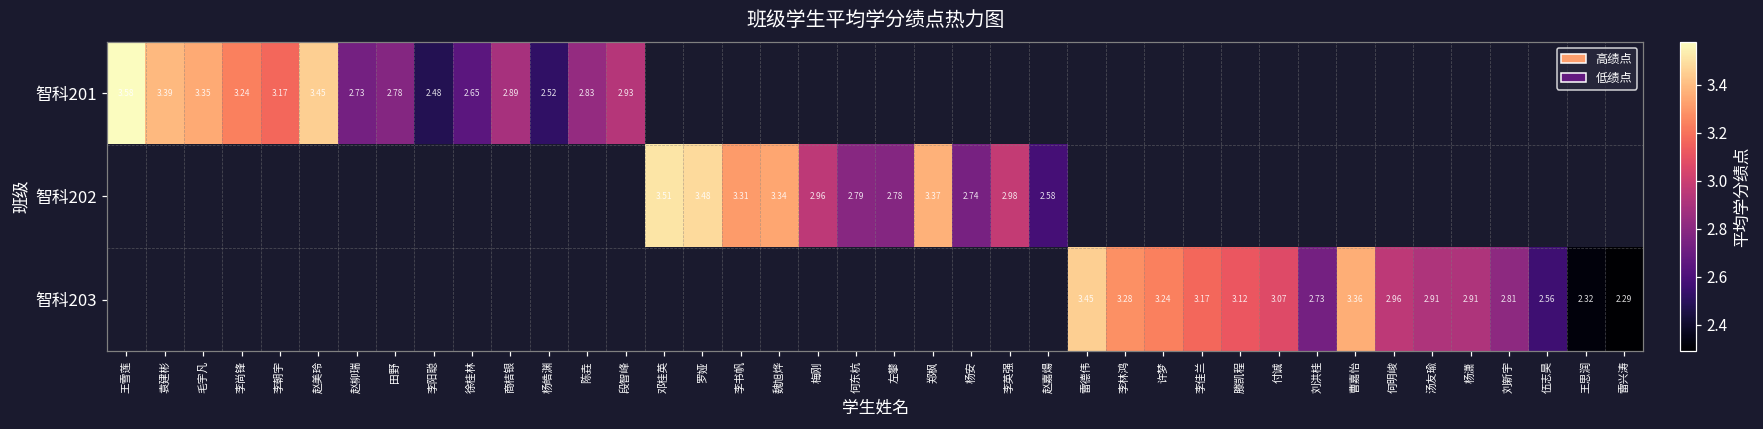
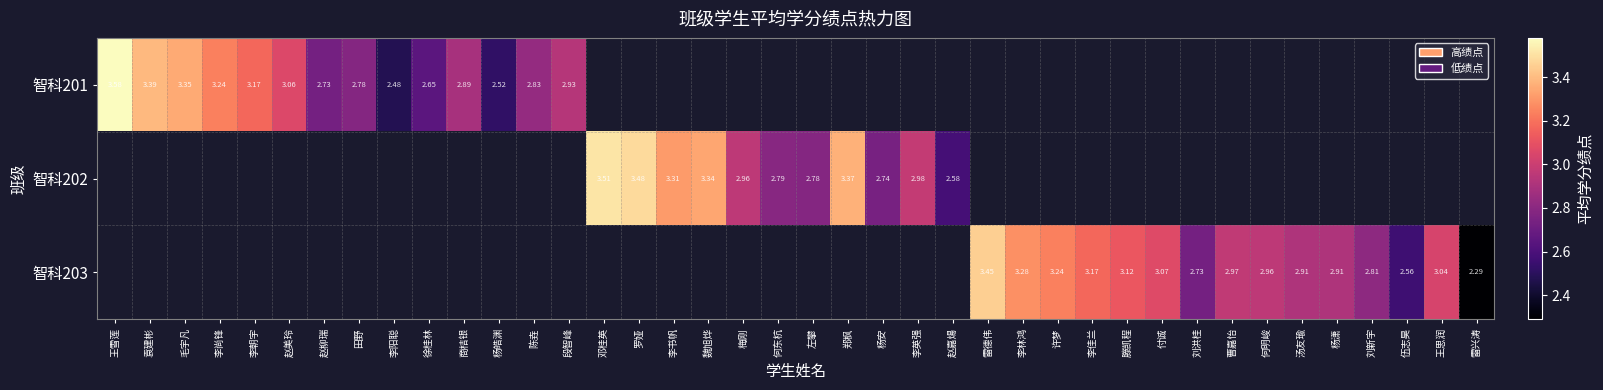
  {
    "智科201": {
      "王雪莲": 3.58,
      "袁建彬": 3.39,
      "毛宇凡": 3.35,
      "李尚锋": 3.24,
      "李朝宇": 3.17,
-     "赵美玲": 3.45,
+     "赵美玲": 3.06,
      "赵柳瑞": 2.73,
      "田野": 2.78,
      "李阳聪": 2.48,
      "徐桂林": 2.65,
      "商桔银": 2.89,
      "杨皓渊": 2.52,
      "陈垚": 2.83,
      "段智峰": 2.93
    },
    "智科202": {
      "邓桂英": 3.51,
      "罗娅": 3.48,
      "李书帆": 3.31,
      "魏旭烨": 3.34,
      "梅刚": 2.96,
      "何东杭": 2.79,
      "左攀": 2.78,
      "郑枫": 3.37,
      "杨安": 2.74,
      "李英强": 2.98,
      "赵嘉煬": 2.58
    },
    "智科203": {
      "雷德伟": 3.45,
      "李林鸿": 3.28,
      "许梦": 3.24,
      "李佳兰": 3.17,
      "滕凯程": 3.12,
      "付诚": 3.07,
      "刘洪桂": 2.73,
-     "曹嘉怡": 3.36,
+     "曹嘉怡": 2.97,
      "何明峻": 2.96,
      "汤友瑜": 2.91,
      "杨潇": 2.91,
      "刘新宇": 2.81,
      "伍志昊": 2.56,
-     "王思润": 2.32,
+     "王思润": 3.04,
      "雷兴涛": 2.29
    }
  }
